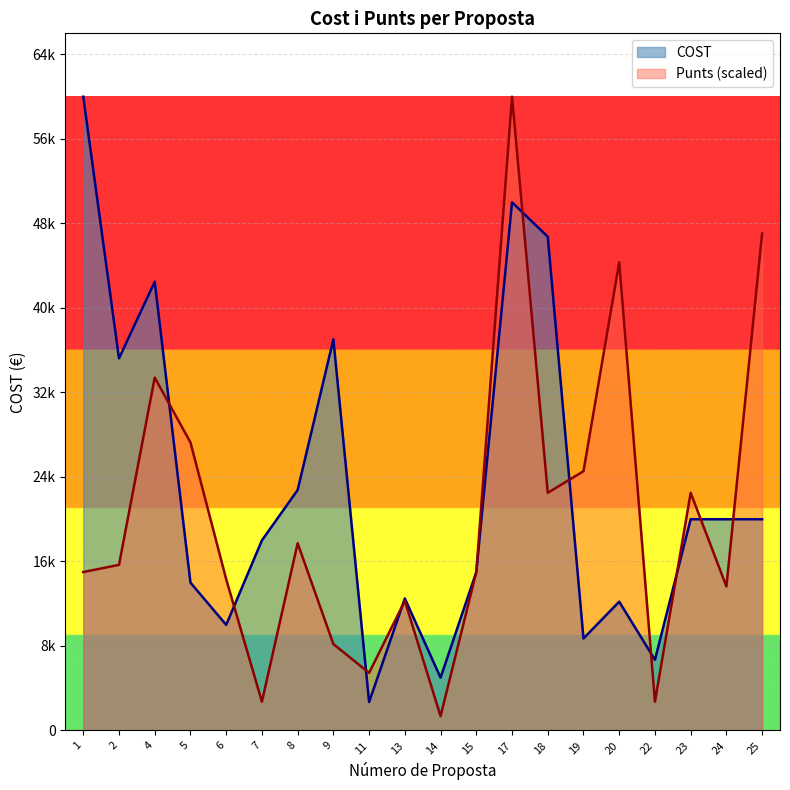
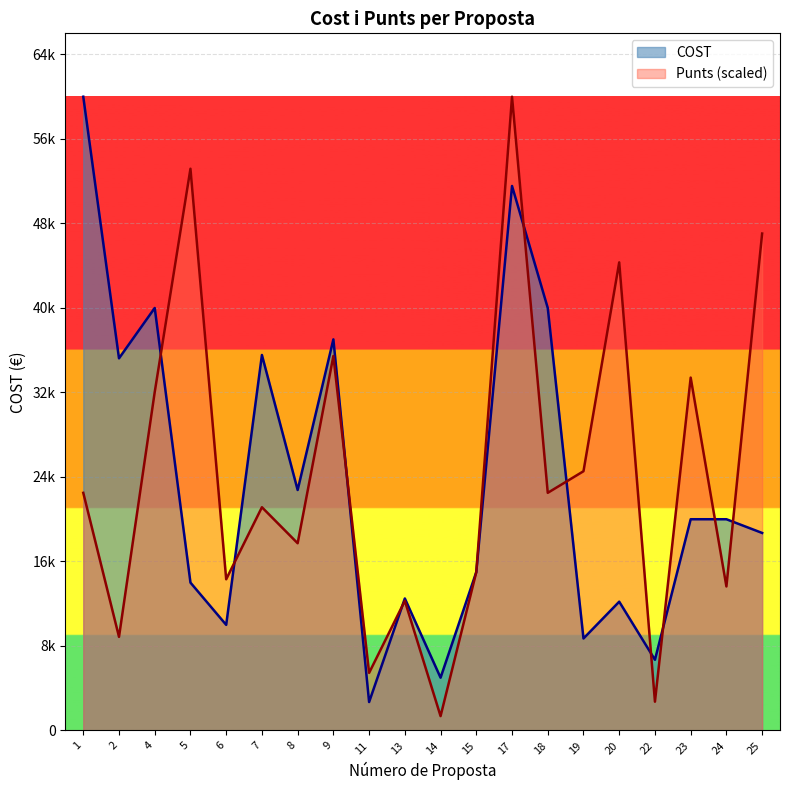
  {
    "COST": {
      "1": 60000,
      "2": 35200,
-     "4": 42500,
+     "4": 40000,
      "5": 14000,
      "6": 10000,
-     "7": 18000,
+     "7": 35600,
      "8": 22800,
      "9": 37000,
      "11": 2700,
      "14": 5000,
-     "17": 50000,
-     "18": 46700,
+     "17": 51500,
+     "18": 40000,
      "19": 8700,
      "20": 12200,
      "22": 6700,
      "23": 20000,
      "24": 20000,
-     "25": 20000
+     "25": 18700
    },
    "Punts (scaled)": {
-     "1": 15000,
-     "2": 15700,
-     "4": 33400,
-     "5": 27300,
+     "1": 22500,
+     "2": 8900,
+     "4": 32000,
+     "5": 53200,
      "6": 14300,
-     "7": 2700,
+     "7": 21100,
      "8": 17700,
-     "9": 8200,
+     "9": 35500,
      "11": 5500,
      "14": 1400,
      "17": 60000,
      "18": 22500,
      "19": 24500,
      "20": 44300,
      "22": 2700,
-     "23": 22500,
+     "23": 33400,
      "24": 13600,
      "25": 47000
    }
  }
